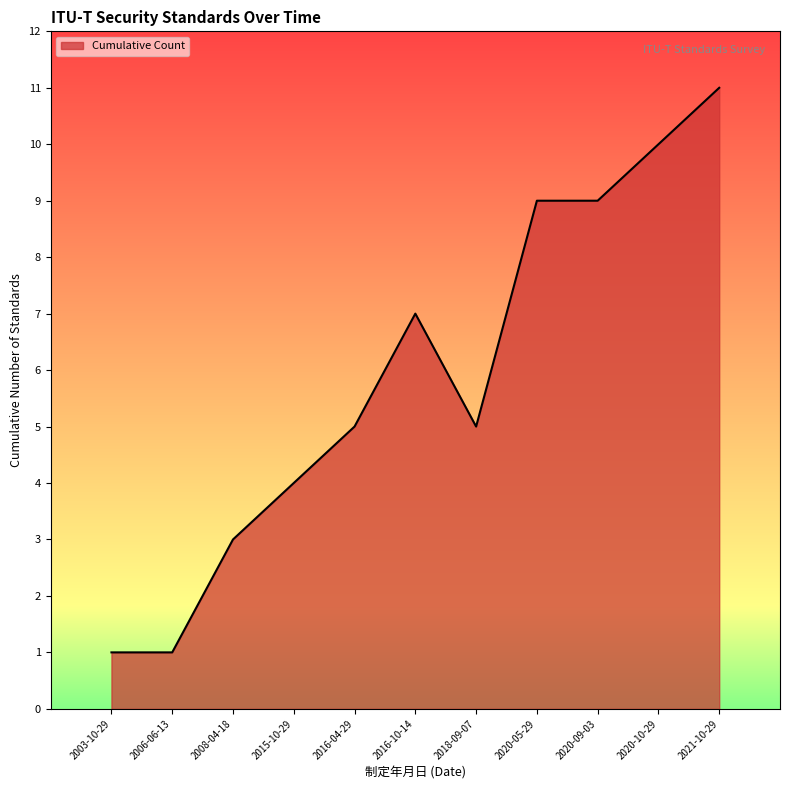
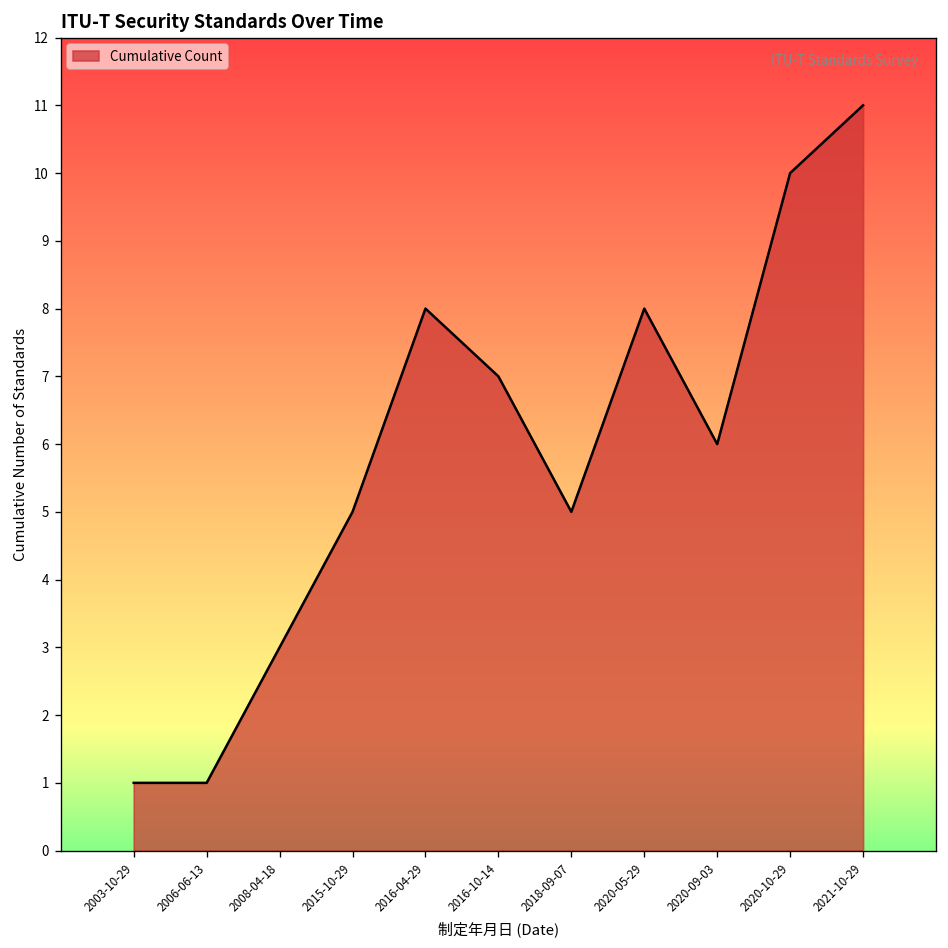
  {
    "2003-10-29": 1,
    "2006-06-13": 1,
    "2008-04-18": 3,
-   "2015-10-29": 4,
-   "2016-04-29": 5,
+   "2015-10-29": 5,
+   "2016-04-29": 8,
    "2016-10-14": 7,
    "2018-09-07": 5,
-   "2020-05-29": 9,
-   "2020-09-03": 9,
+   "2020-05-29": 8,
+   "2020-09-03": 6,
    "2020-10-29": 10,
    "2021-10-29": 11
  }
